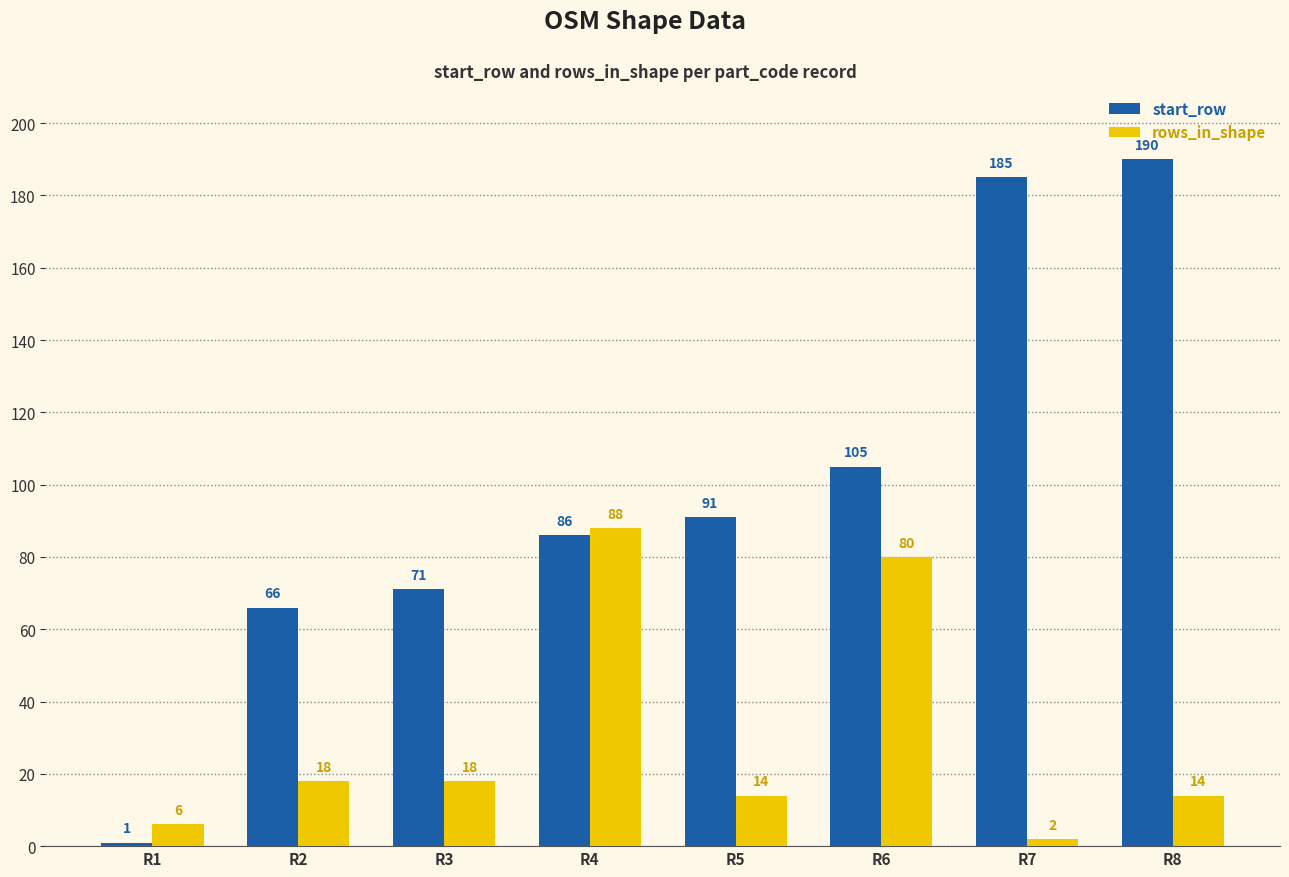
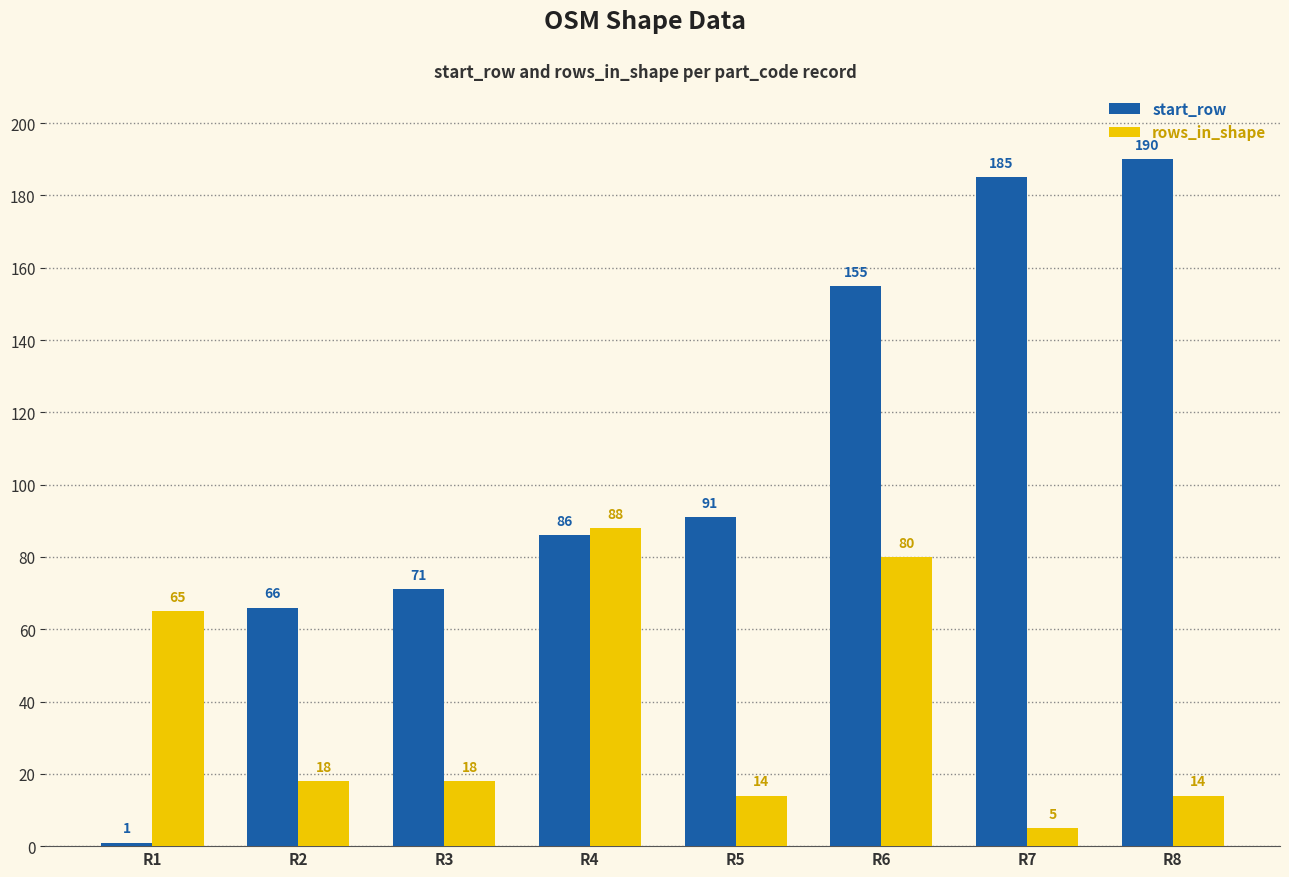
  {
    "start_row": {
      "R1": 1,
      "R2": 66,
      "R3": 71,
      "R4": 86,
      "R5": 91,
-     "R6": 105,
+     "R6": 155,
      "R7": 185,
      "R8": 190
    },
    "rows_in_shape": {
-     "R1": 6,
+     "R1": 65,
      "R2": 18,
      "R3": 18,
      "R4": 88,
      "R5": 14,
      "R6": 80,
-     "R7": 2,
+     "R7": 5,
      "R8": 14
    }
  }
